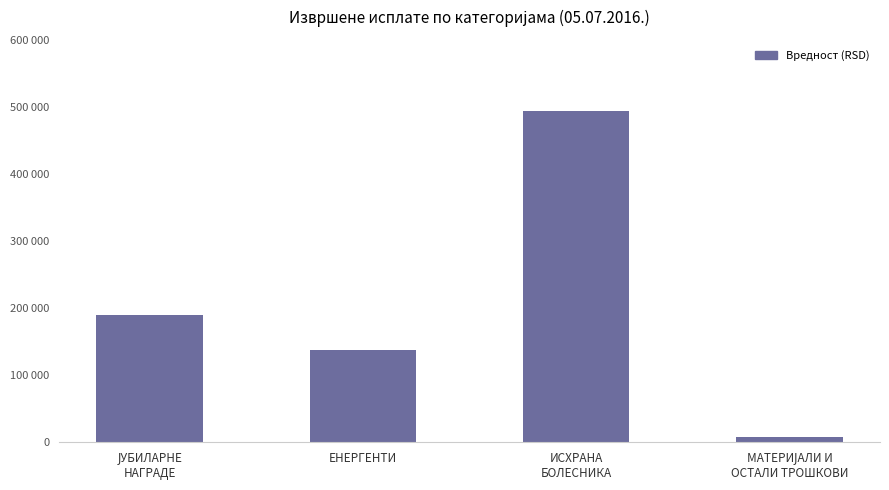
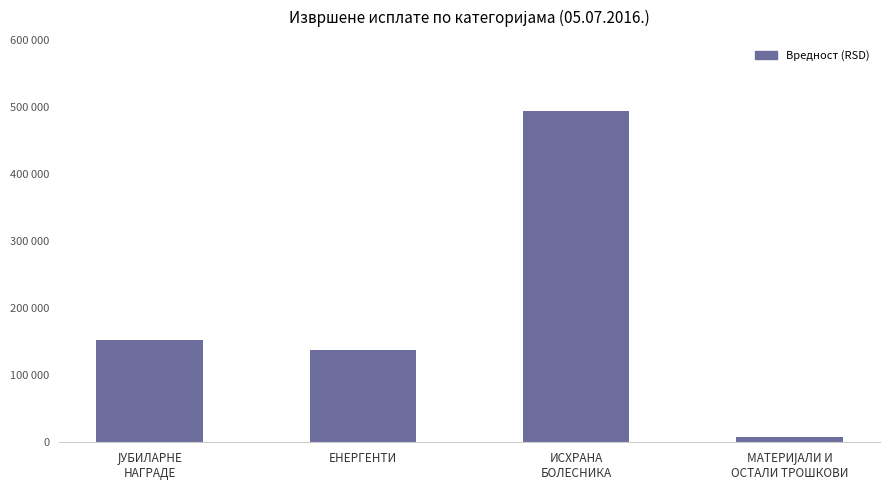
  {
-   "ЈУБИЛАРНЕ НАГРАДЕ": 190000,
+   "ЈУБИЛАРНЕ НАГРАДЕ": 150000,
    "ЕНЕРГЕНТИ": 140000,
    "ИСХРАНА БОЛЕСНИКА": 490000,
    "МАТЕРИЈАЛИ И ОСТАЛИ ТРОШКОВИ": 10000
  }
